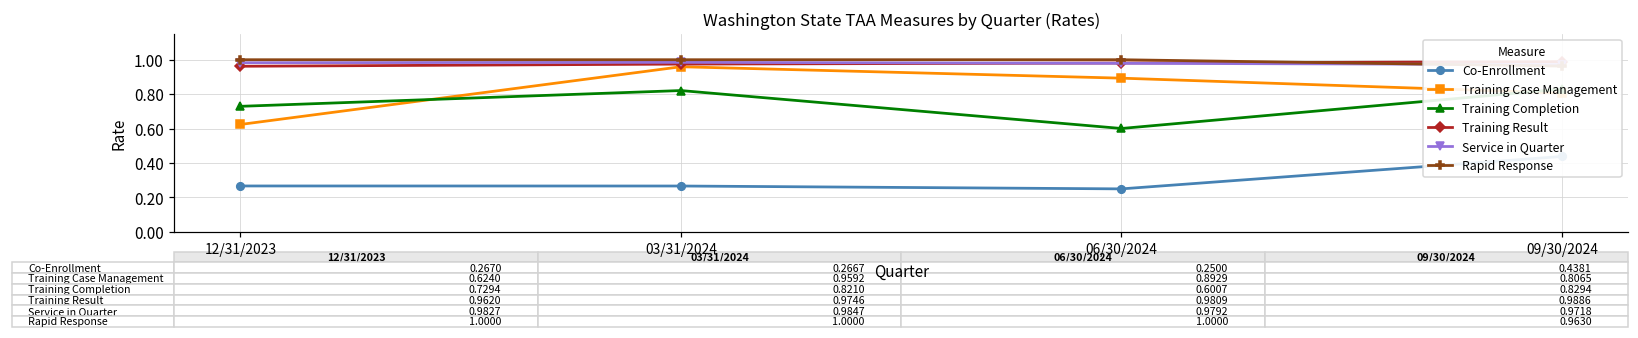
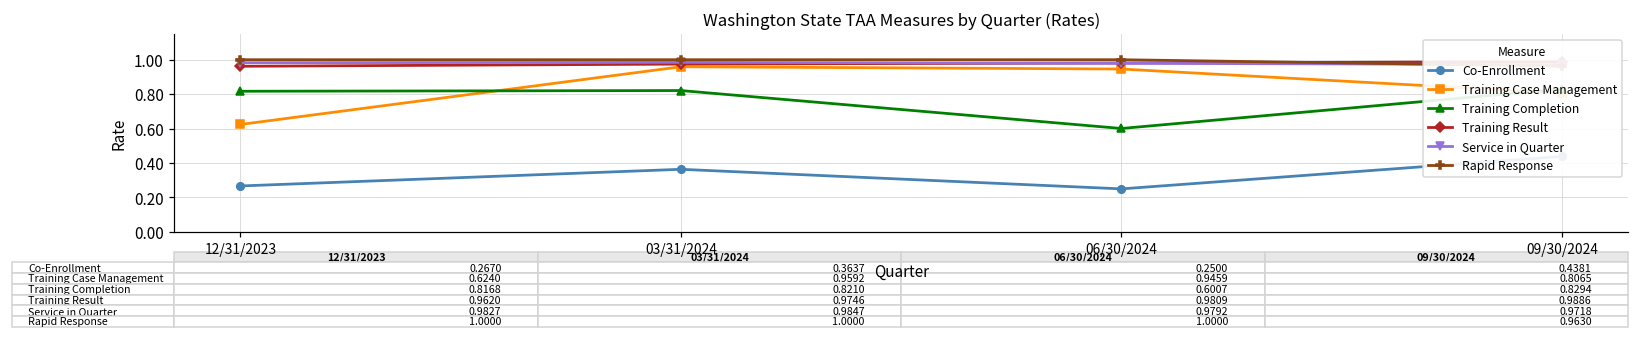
  {
    "Co-Enrollment": {
-     "03/31/2024": 0.2667
+     "03/31/2024": 0.3637
    },
    "Training Case Management": {
-     "06/30/2024": 0.8929
+     "06/30/2024": 0.9459
    },
    "Training Completion": {
-     "12/31/2023": 0.7294
+     "12/31/2023": 0.8168
    },
    "Service in Quarter": {
      "12/31/2023": 0.98
    }
  }
